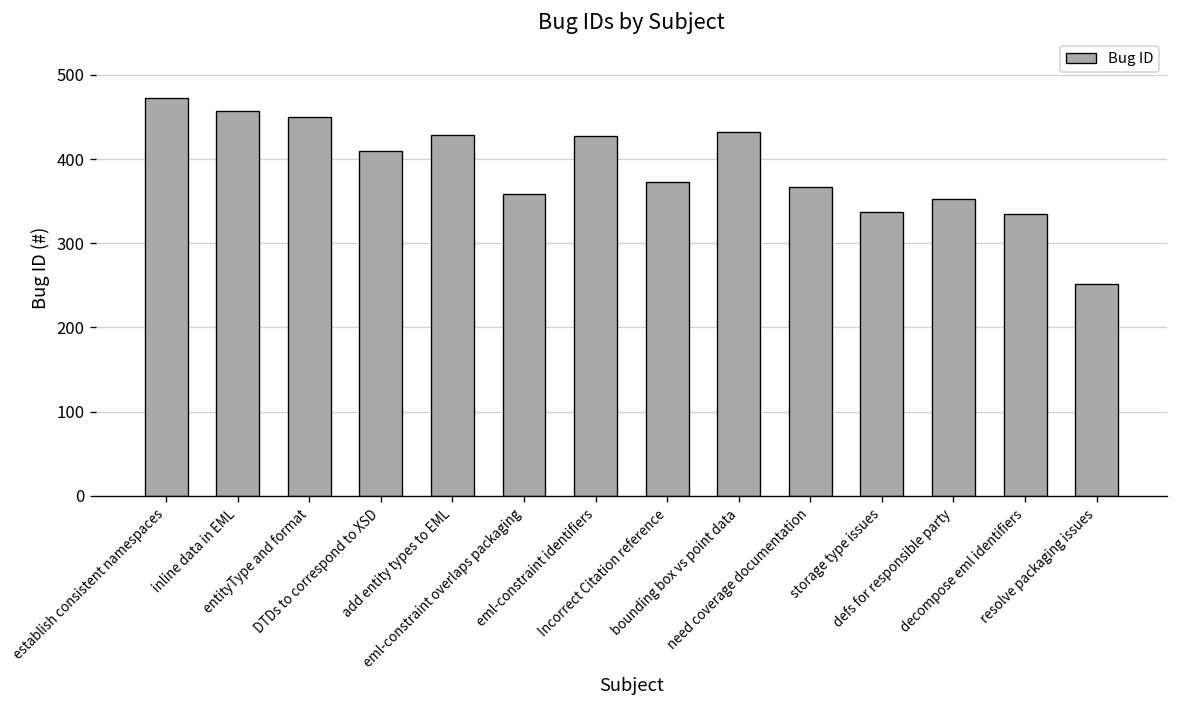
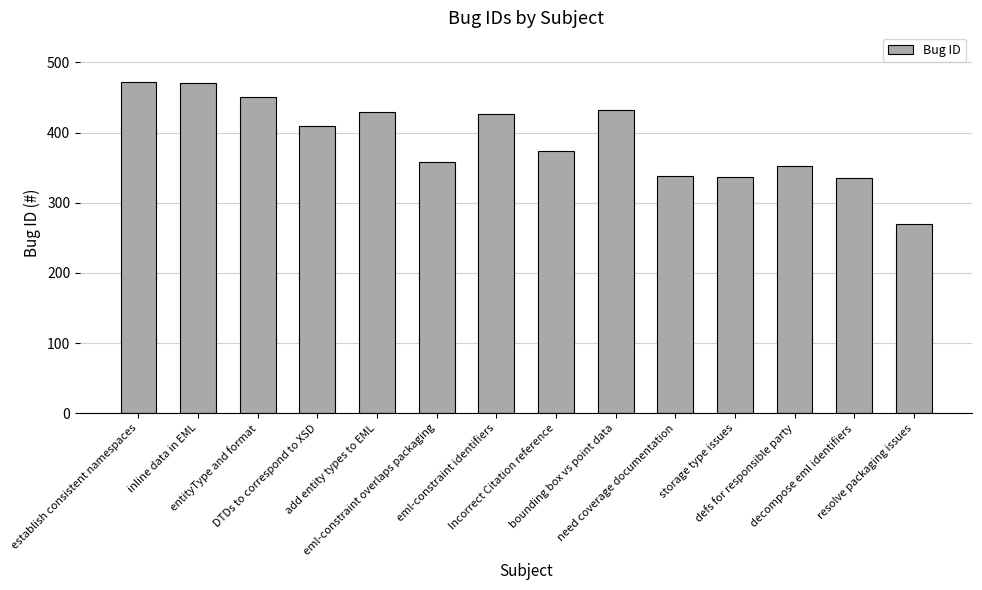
  {
    "establish consistent namespaces": 470,
-   "inline data in EML": 460,
+   "inline data in EML": 470,
    "entityType and format": 450,
    "DTDs to correspond to XSD": 410,
    "add entity types to EML": 430,
    "eml-constraint overlaps packaging": 360,
    "eml-constraint identifiers": 430,
    "Incorrect Citation reference": 370,
    "bounding box vs point data": 430,
-   "need coverage documentation": 370,
+   "need coverage documentation": 340,
    "storage type issues": 340,
    "defs for responsible party": 350,
    "decompose eml identifiers": 340,
-   "resolve packaging issues": 250
+   "resolve packaging issues": 270
  }
